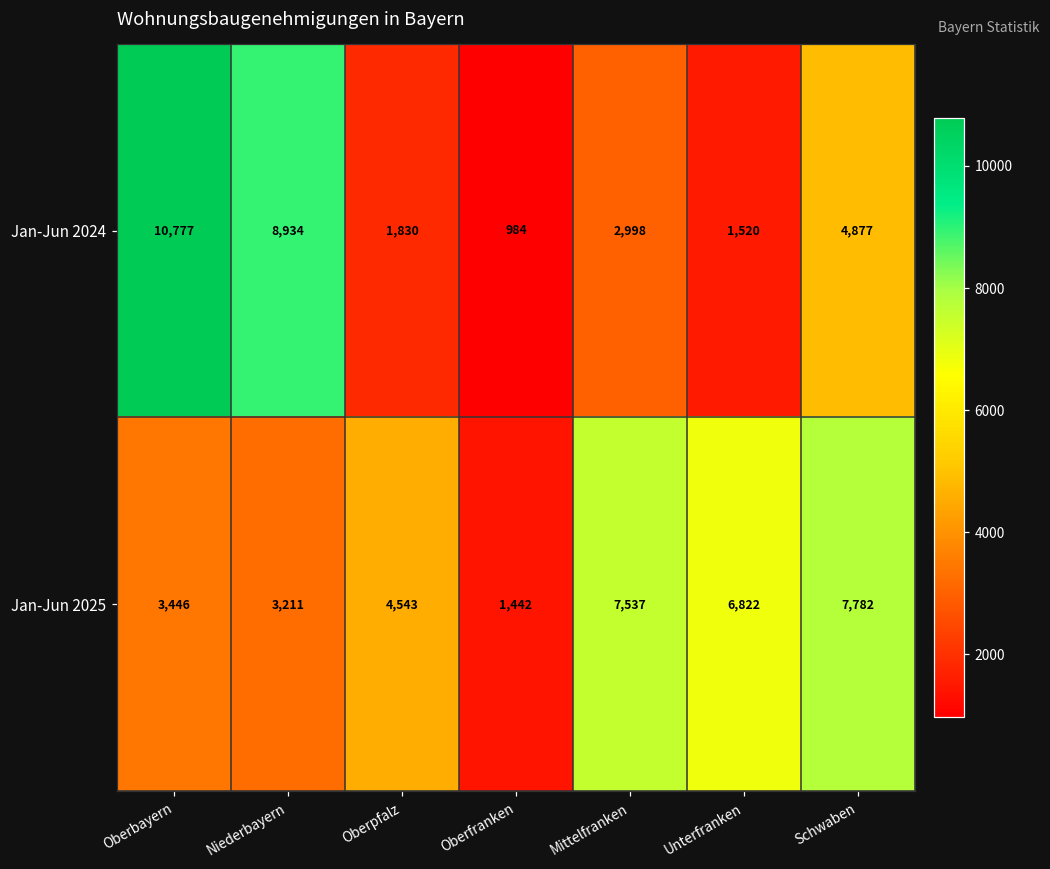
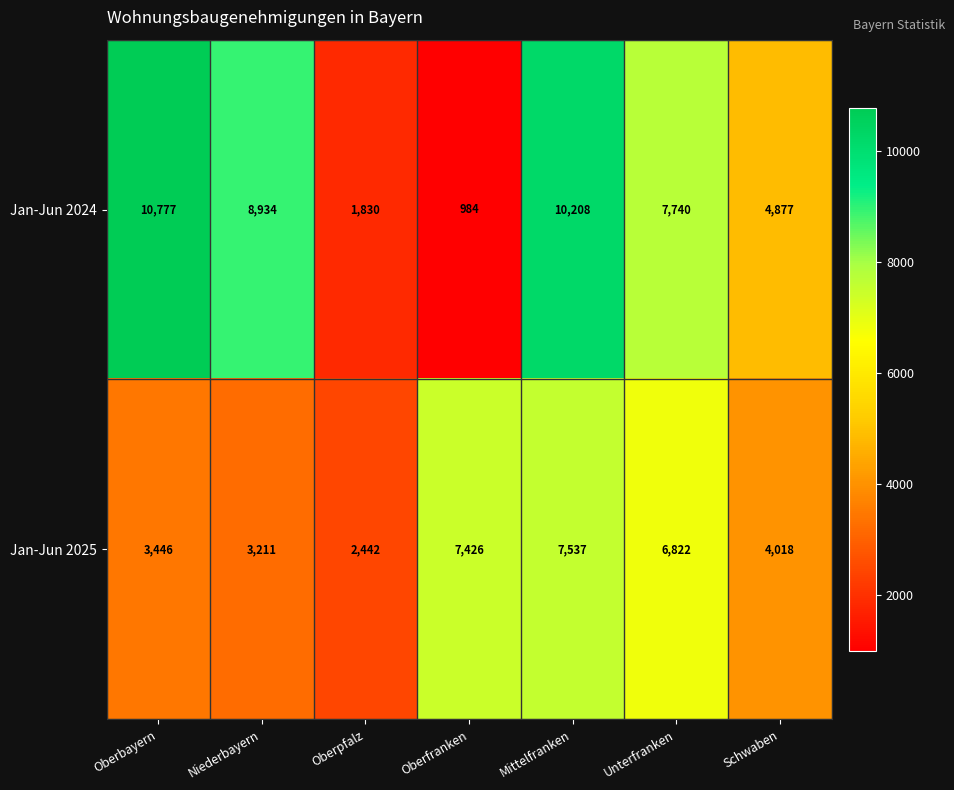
  {
    "Jan-Jun 2024": {
      "Oberbayern": "10,777",
      "Niederbayern": "8,934",
      "Oberpfalz": "1,830",
      "Oberfranken": "984",
-     "Mittelfranken": "2,998",
-     "Unterfranken": "1,520",
+     "Mittelfranken": "10,208",
+     "Unterfranken": "7,740",
      "Schwaben": "4,877"
    },
    "Jan-Jun 2025": {
      "Oberbayern": "3,446",
      "Niederbayern": "3,211",
-     "Oberpfalz": "4,543",
-     "Oberfranken": "1,442",
+     "Oberpfalz": "2,442",
+     "Oberfranken": "7,426",
      "Mittelfranken": "7,537",
      "Unterfranken": "6,822",
-     "Schwaben": "7,782"
+     "Schwaben": "4,018"
    }
  }
